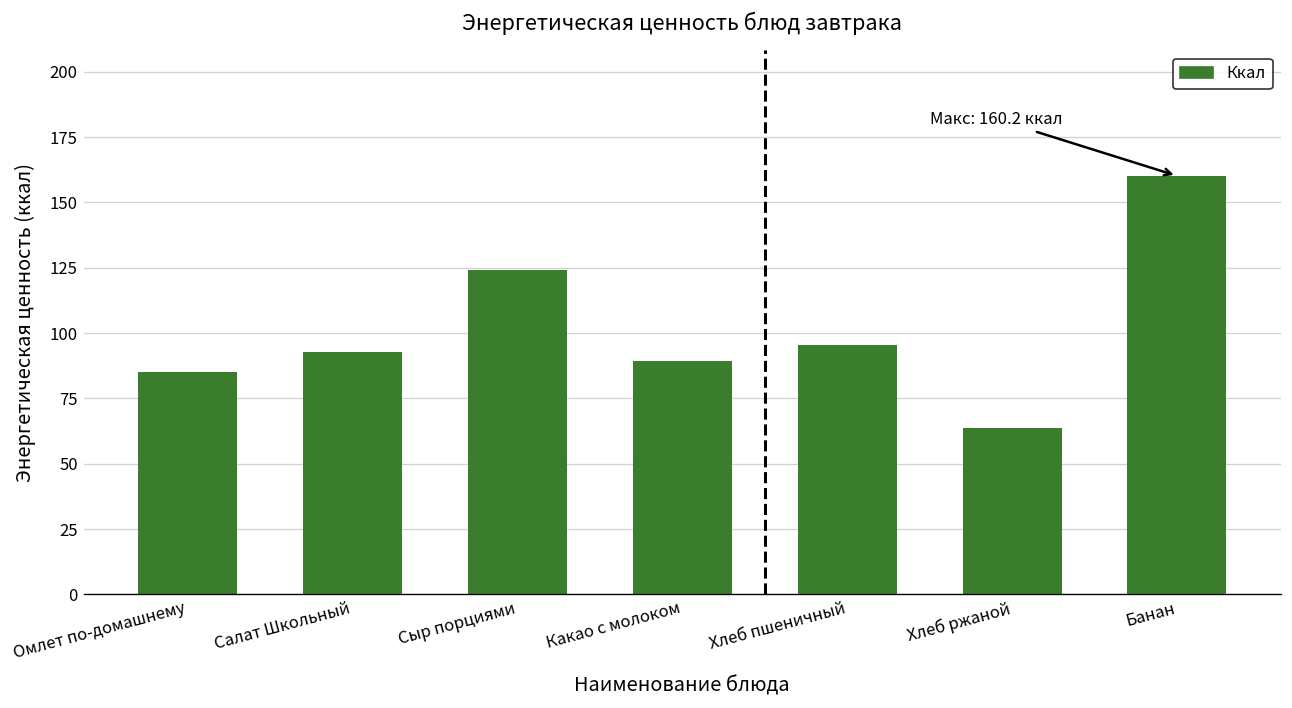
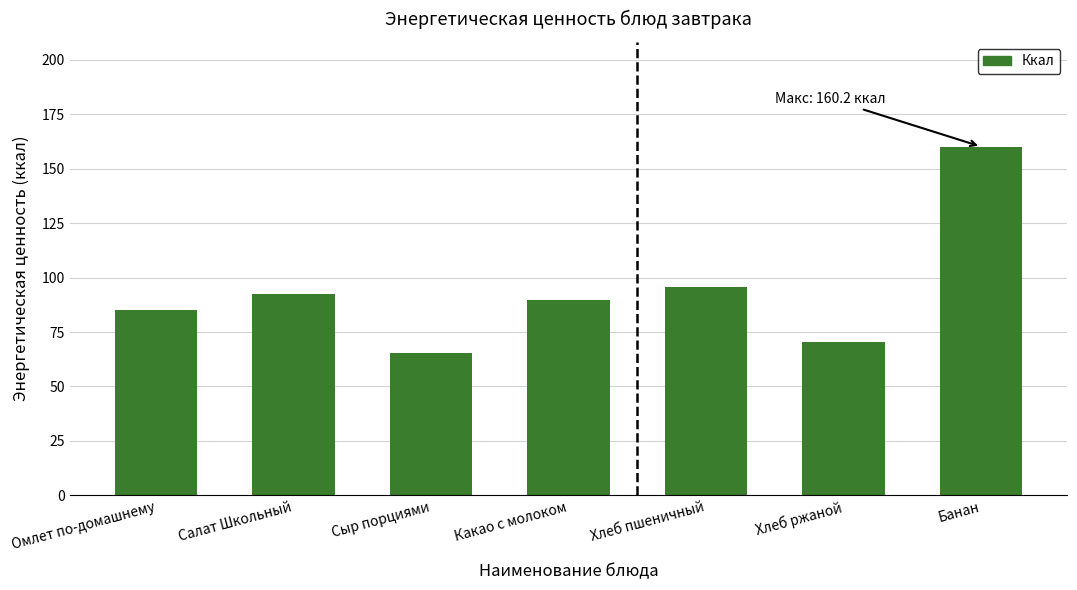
  {
    "Омлет по-домашнему": 85,
    "Салат Школьный": 93,
-   "Сыр порциями": 124,
+   "Сыр порциями": 65,
    "Какао с молоком": 90,
    "Хлеб пшеничный": 96,
-   "Хлеб ржаной": 64
+   "Хлеб ржаной": 71
  }
